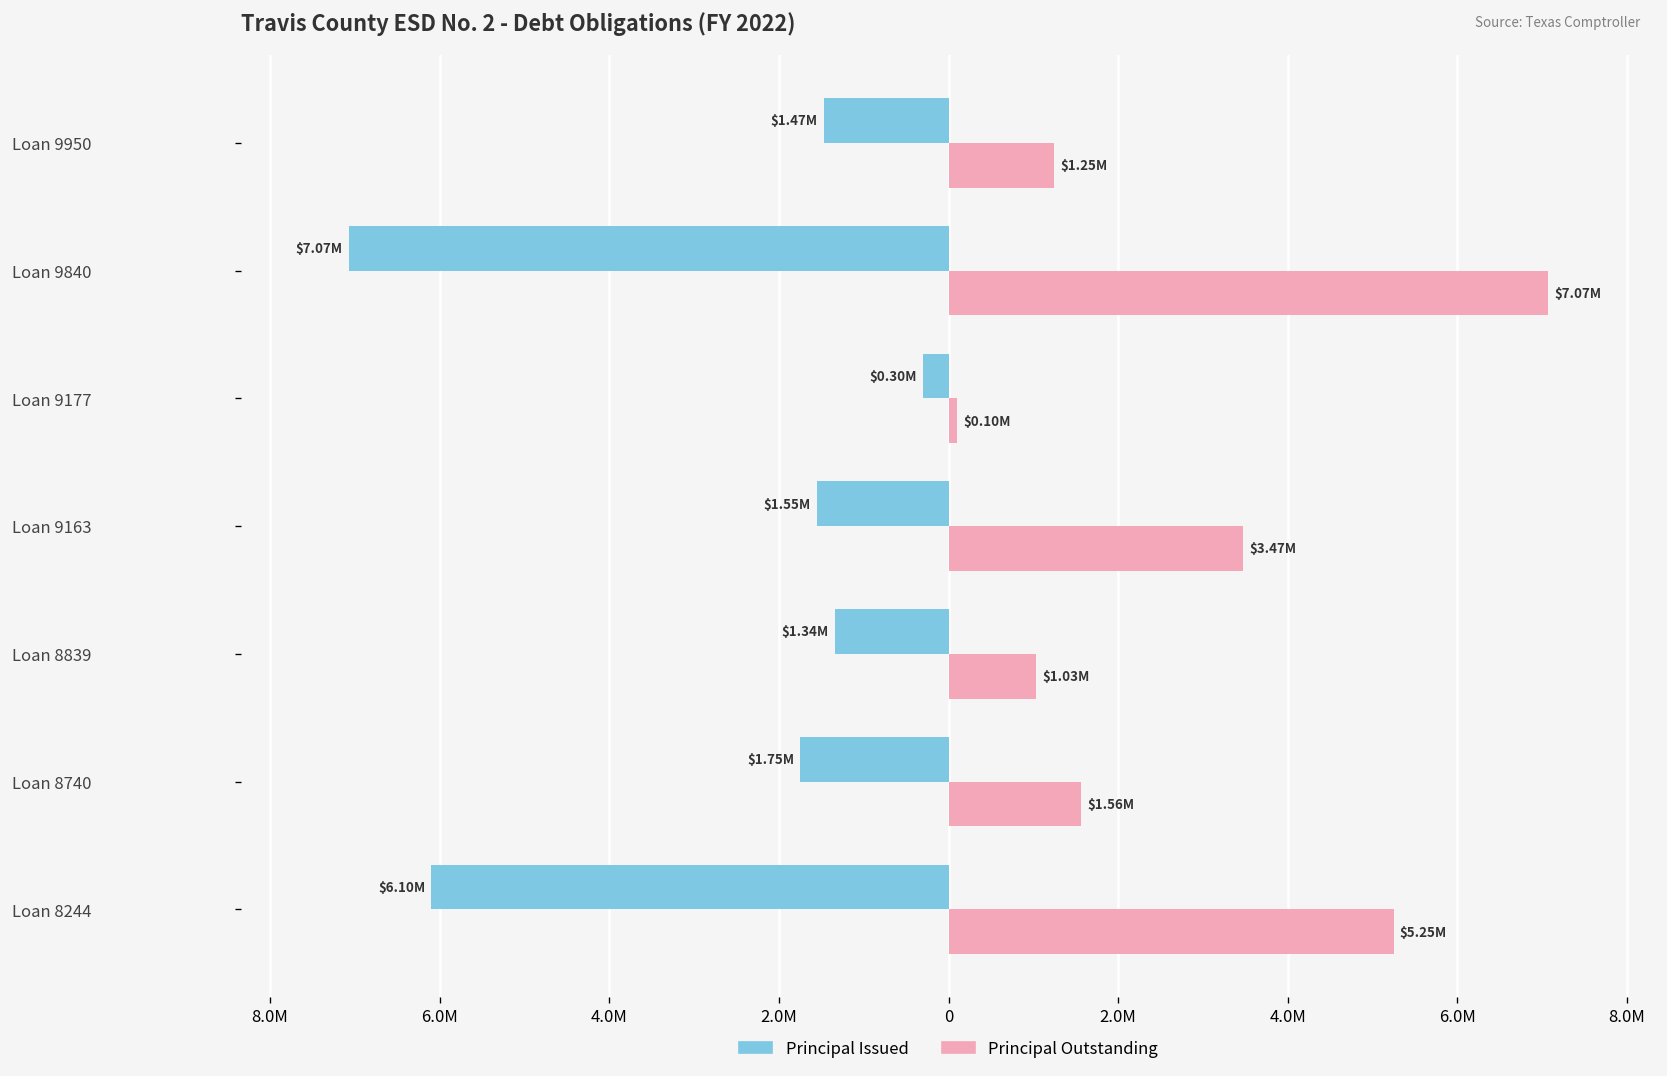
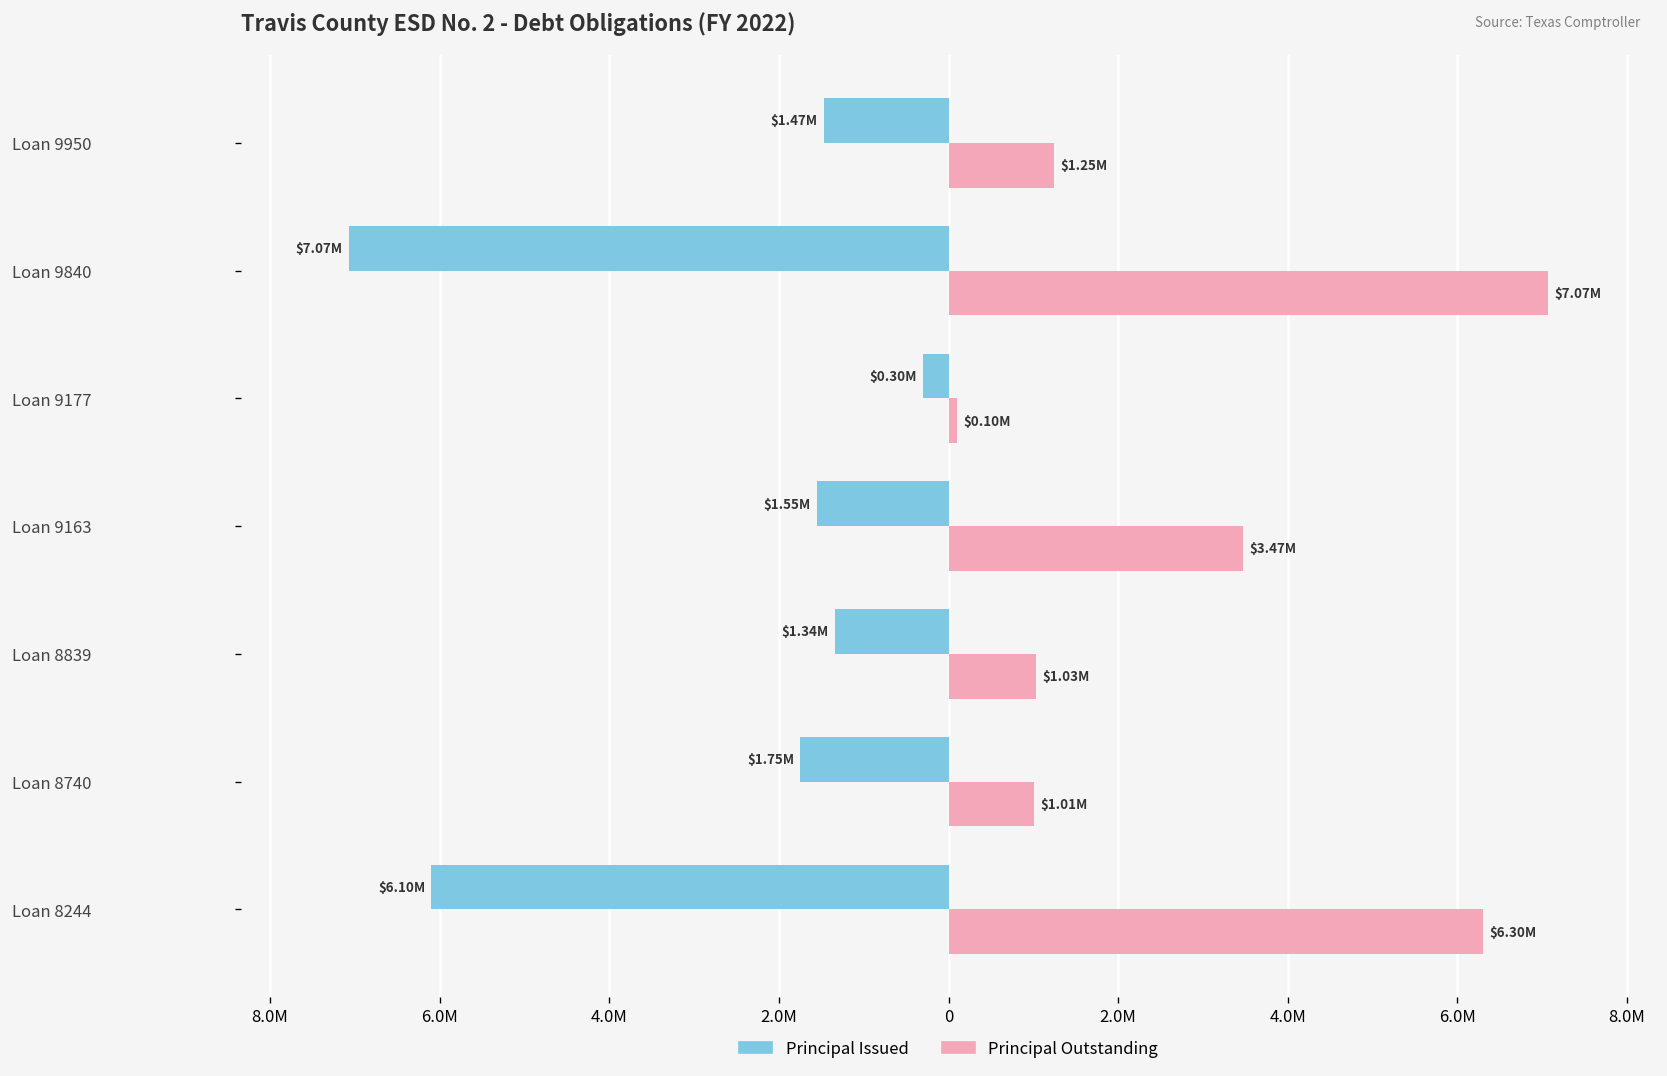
  {
    "Principal Outstanding": {
      "Loan 9950": "$1.25M",
      "Loan 9840": "$7.07M",
      "Loan 9177": "$0.10M",
      "Loan 9163": "$3.47M",
      "Loan 8839": "$1.03M",
-     "Loan 8740": "$1.56M",
-     "Loan 8244": "$5.25M"
+     "Loan 8740": "$1.01M",
+     "Loan 8244": "$6.30M"
    }
  }
